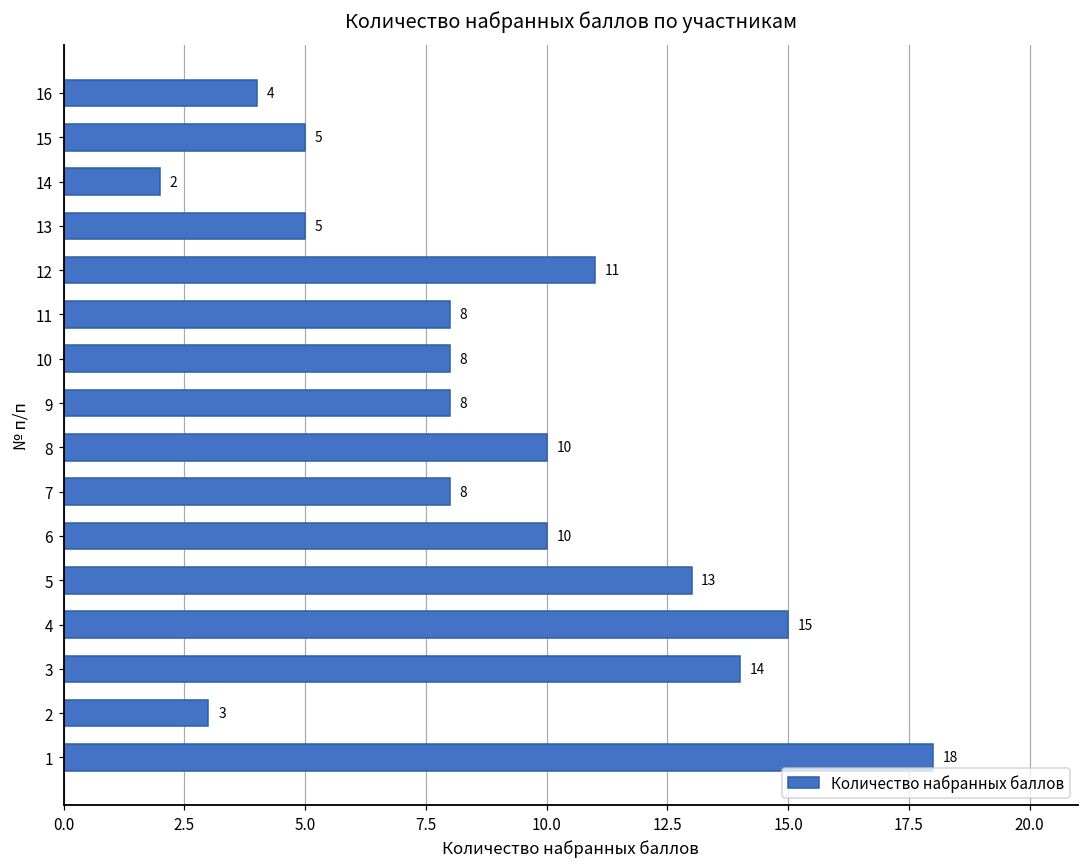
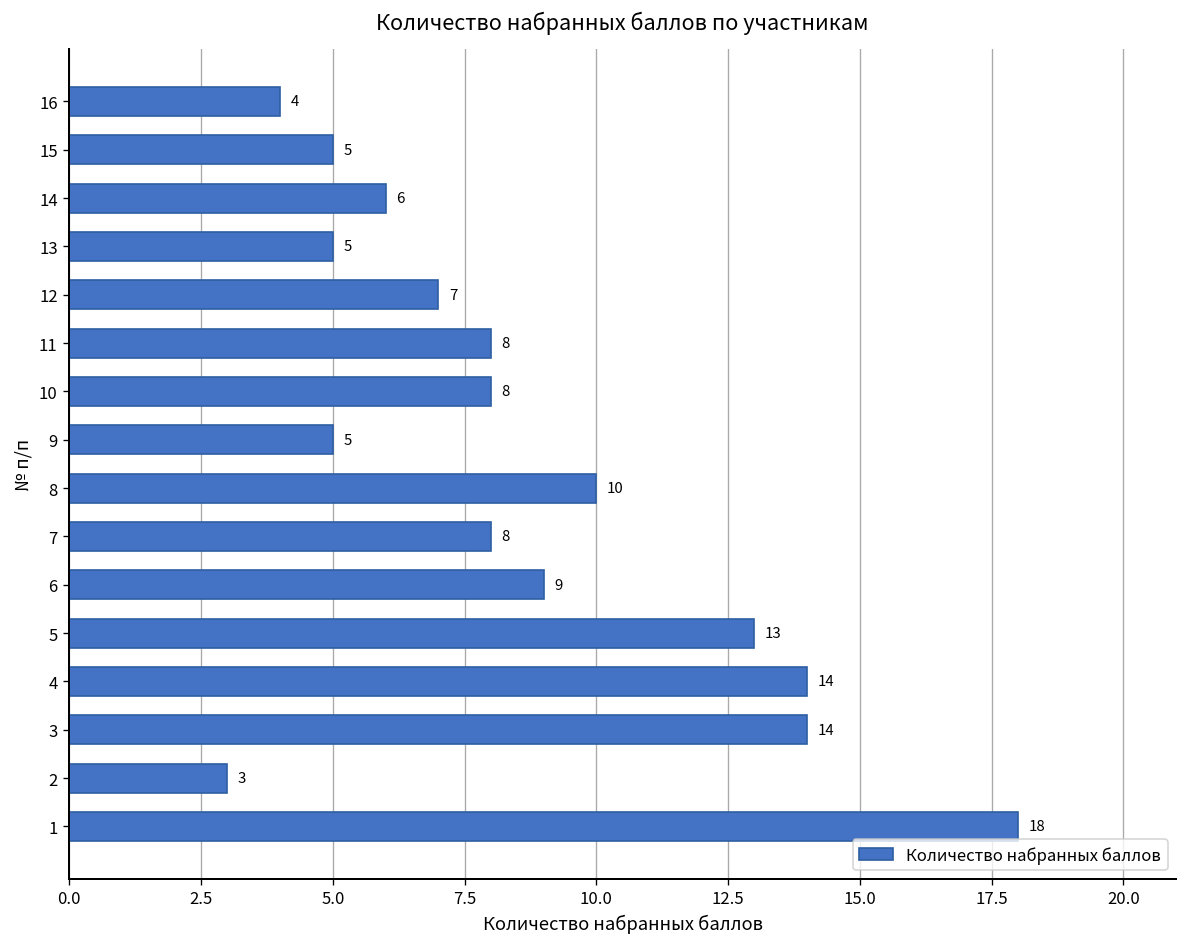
  {
    "16": 4,
    "15": 5,
-   "14": 2,
+   "14": 6,
    "13": 5,
-   "12": 11,
+   "12": 7,
    "11": 8,
    "10": 8,
-   "9": 8,
+   "9": 5,
    "8": 10,
    "7": 8,
-   "6": 10,
+   "6": 9,
    "5": 13,
-   "4": 15,
+   "4": 14,
    "3": 14,
    "2": 3,
    "1": 18
  }
